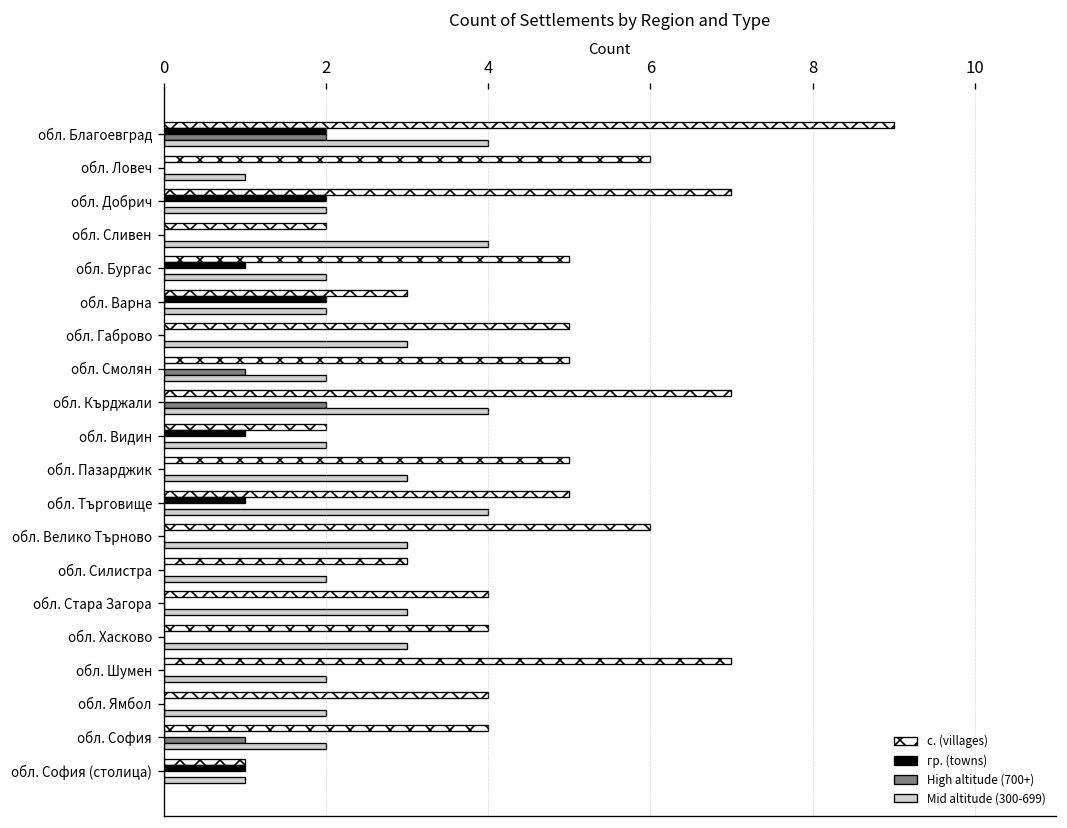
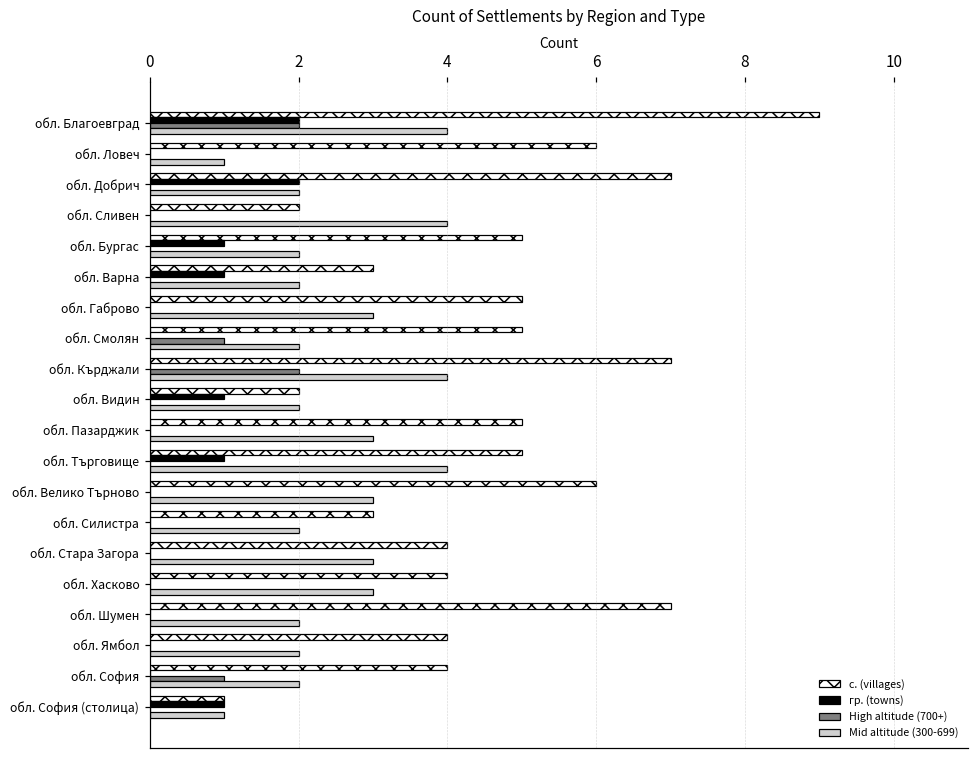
  {
    "с. (villages)": {
      "обл. Благоевград": 9,
      "обл. Ловеч": 6,
      "обл. Добрич": 7,
      "обл. Сливен": 2,
      "обл. Бургас": 5,
      "обл. Варна": 3,
      "обл. Габрово": 5,
      "обл. Смолян": 5,
      "обл. Кърджали": 7,
      "обл. Видин": 2,
      "обл. Пазарджик": 5,
      "обл. Търговище": 5,
      "обл. Велико Търново": 6,
      "обл. Силистра": 3,
      "обл. Стара Загора": 4,
      "обл. Хасково": 4,
      "обл. Шумен": 7,
      "обл. Ямбол": 4,
      "обл. София": 4,
      "обл. София (столица)": 1
    },
    "гр. (towns)": {
      "обл. Благоевград": 2,
      "обл. Ловеч": 0,
      "обл. Добрич": 2,
      "обл. Сливен": 0,
      "обл. Бургас": 1,
-     "обл. Варна": 2,
+     "обл. Варна": 1,
      "обл. Габрово": 0,
      "обл. Смолян": 0,
      "обл. Кърджали": 0,
      "обл. Видин": 1,
      "обл. Пазарджик": 0,
      "обл. Търговище": 1,
      "обл. Велико Търново": 0,
      "обл. Силистра": 0,
      "обл. Стара Загора": 0,
      "обл. Хасково": 0,
      "обл. Шумен": 0,
      "обл. Ямбол": 0,
      "обл. София": 0,
      "обл. София (столица)": 1
    },
    "High altitude (700+)": {
      "обл. Благоевград": 2,
      "обл. Ловеч": 0,
      "обл. Добрич": 0,
      "обл. Сливен": 0,
      "обл. Бургас": 0,
      "обл. Варна": 0,
      "обл. Габрово": 0,
      "обл. Смолян": 1,
      "обл. Кърджали": 2,
      "обл. Видин": 0,
      "обл. Пазарджик": 0,
      "обл. Търговище": 0,
      "обл. Велико Търново": 0,
      "обл. Силистра": 0,
      "обл. Стара Загора": 0,
      "обл. Хасково": 0,
      "обл. Шумен": 0,
      "обл. Ямбол": 0,
      "обл. София": 1,
      "обл. София (столица)": 0
    },
    "Mid altitude (300-699)": {
      "обл. Благоевград": 4,
      "обл. Ловеч": 1,
      "обл. Добрич": 2,
      "обл. Сливен": 4,
      "обл. Бургас": 2,
      "обл. Варна": 2,
      "обл. Габрово": 3,
      "обл. Смолян": 2,
      "обл. Кърджали": 4,
      "обл. Видин": 2,
      "обл. Пазарджик": 3,
      "обл. Търговище": 4,
      "обл. Велико Търново": 3,
      "обл. Силистра": 2,
      "обл. Стара Загора": 3,
      "обл. Хасково": 3,
      "обл. Шумен": 2,
      "обл. Ямбол": 2,
      "обл. София": 2,
      "обл. София (столица)": 1
    }
  }
